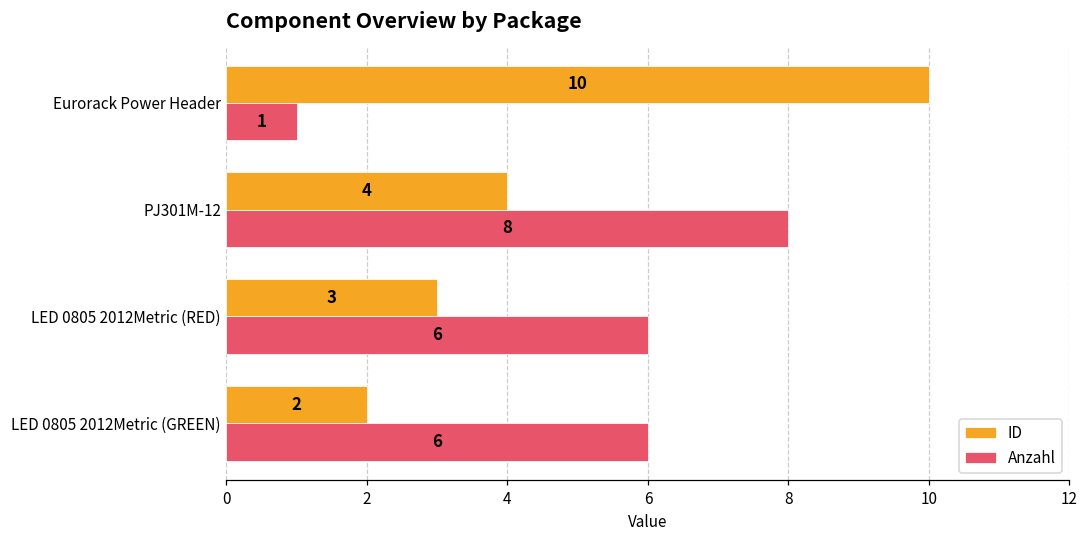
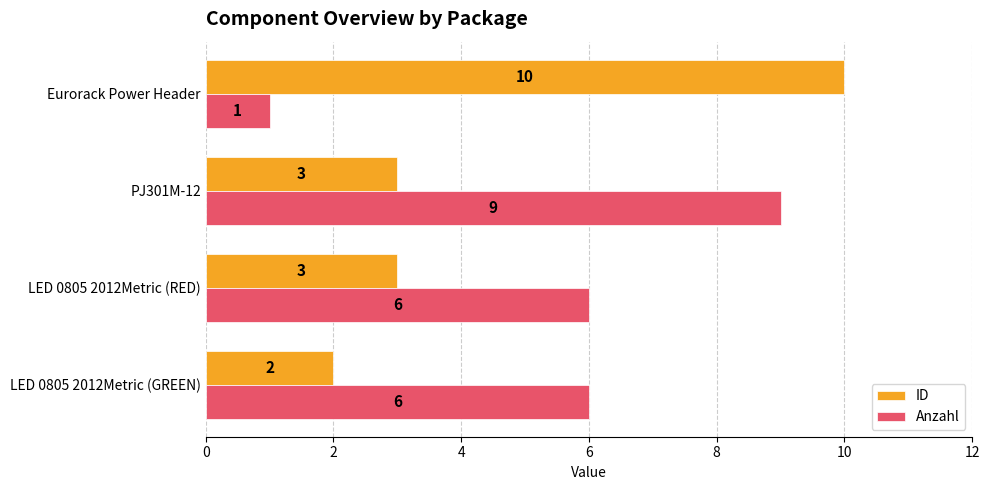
  {
    "ID": {
      "Eurorack Power Header": 10,
-     "PJ301M-12": 4,
+     "PJ301M-12": 3,
      "LED 0805 2012Metric (RED)": 3,
      "LED 0805 2012Metric (GREEN)": 2
    },
    "Anzahl": {
      "Eurorack Power Header": 1,
-     "PJ301M-12": 8,
+     "PJ301M-12": 9,
      "LED 0805 2012Metric (RED)": 6,
      "LED 0805 2012Metric (GREEN)": 6
    }
  }
